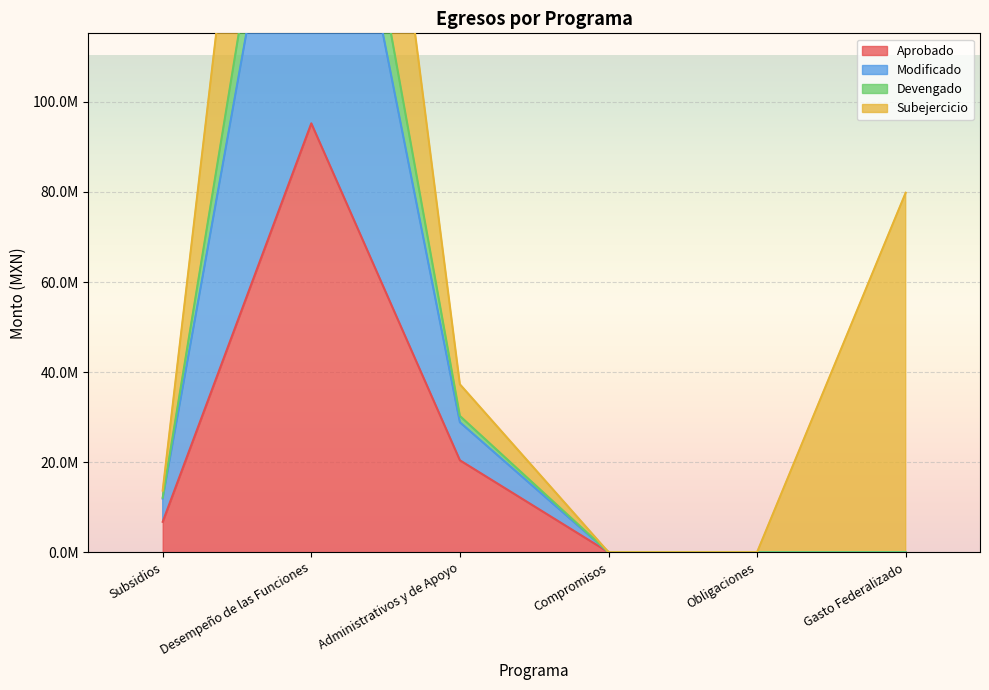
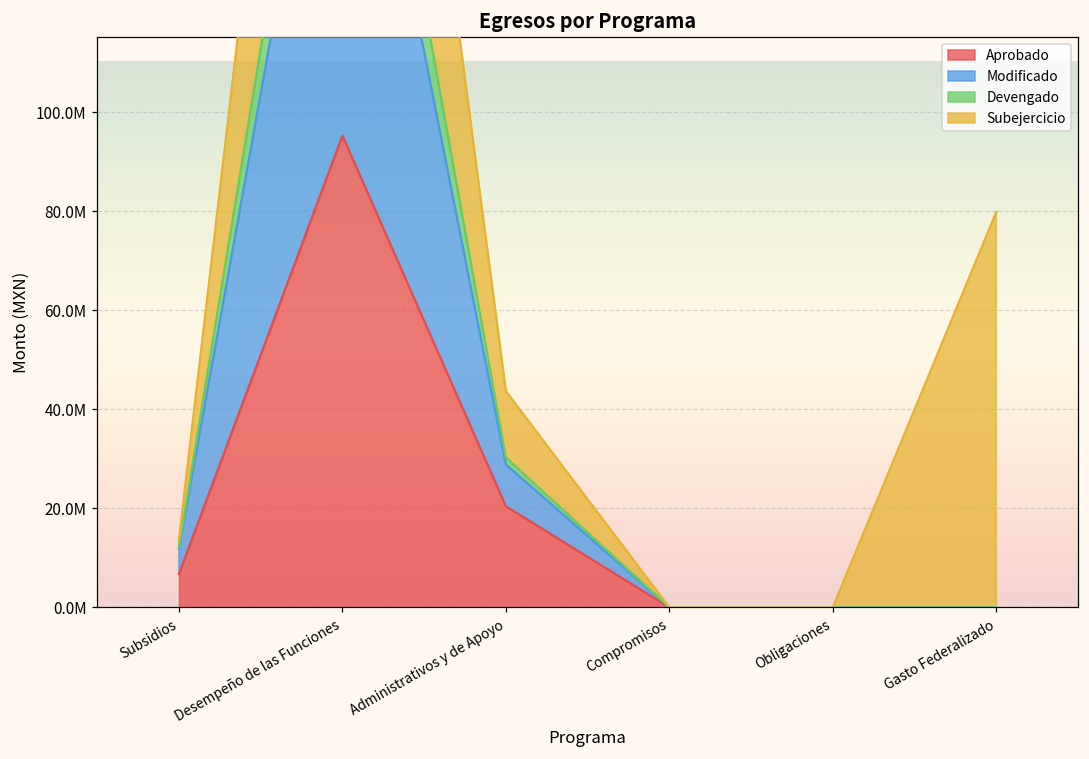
  {
    "Aprobado": {
      "Subsidios": 7000000,
      "Desempeño de las Funciones": 95000000,
      "Administrativos y de Apoyo": 20000000
    },
    "Modificado": {
      "Administrativos y de Apoyo": 8000000
    },
    "Devengado": {
      "Administrativos y de Apoyo": 1000000
    },
    "Subejercicio": {
      "Subsidios": 2000000,
-     "Administrativos y de Apoyo": 7000000,
+     "Administrativos y de Apoyo": 13000000,
      "Gasto Federalizado": 80000000
    }
  }
